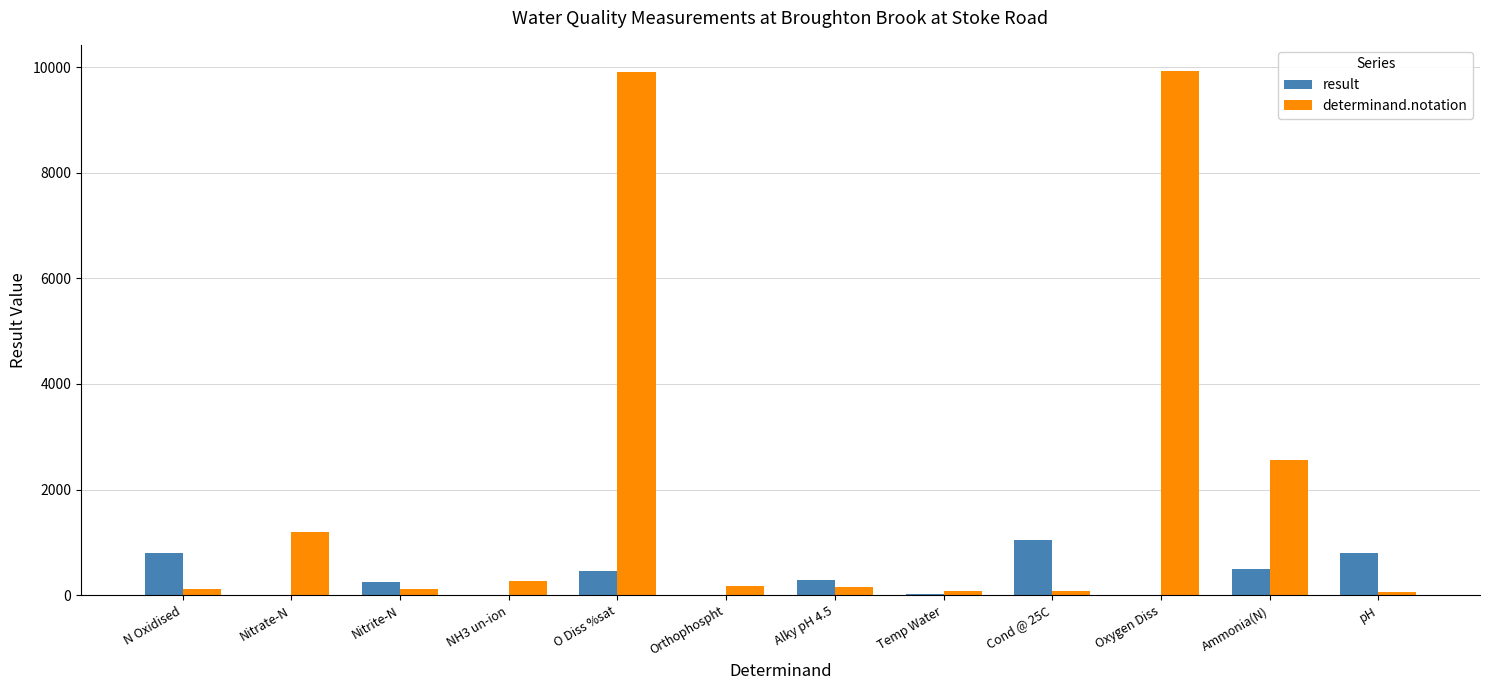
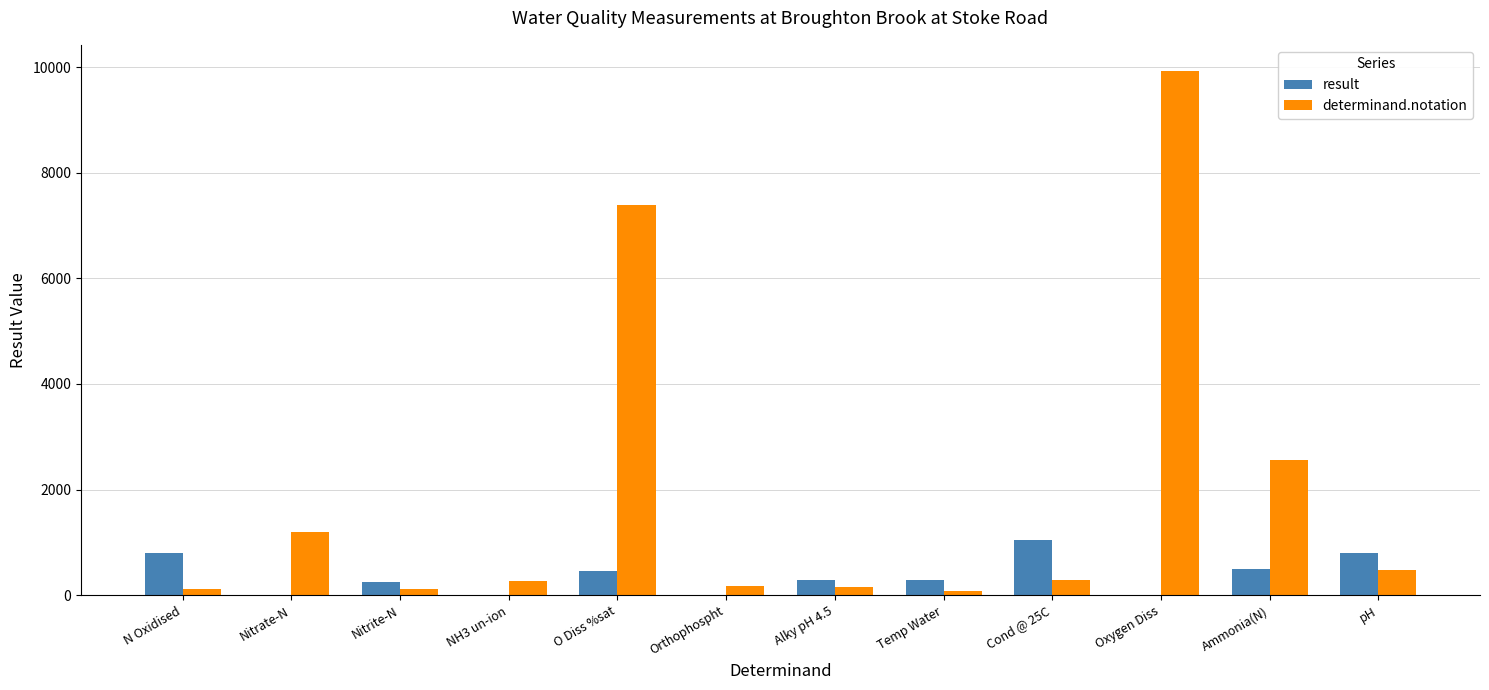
  {
    "result": {
      "N Oxidised": 800,
      "Nitrite-N": 200,
      "O Diss %sat": 500,
      "Alky pH 4.5": 300,
-     "Temp Water": 0,
+     "Temp Water": 300,
      "Cond @ 25C": 1000,
      "Ammonia(N)": 500,
      "pH": 800
    },
    "determinand.notation": {
      "N Oxidised": 100,
      "Nitrate-N": 1200,
      "Nitrite-N": 100,
      "NH3 un-ion": 300,
-     "O Diss %sat": 9900,
+     "O Diss %sat": 7400,
      "Orthophospht": 200,
      "Alky pH 4.5": 200,
      "Temp Water": 100,
-     "Cond @ 25C": 100,
+     "Cond @ 25C": 300,
      "Oxygen Diss": 9900,
      "Ammonia(N)": 2600,
-     "pH": 100
+     "pH": 500
    }
  }
